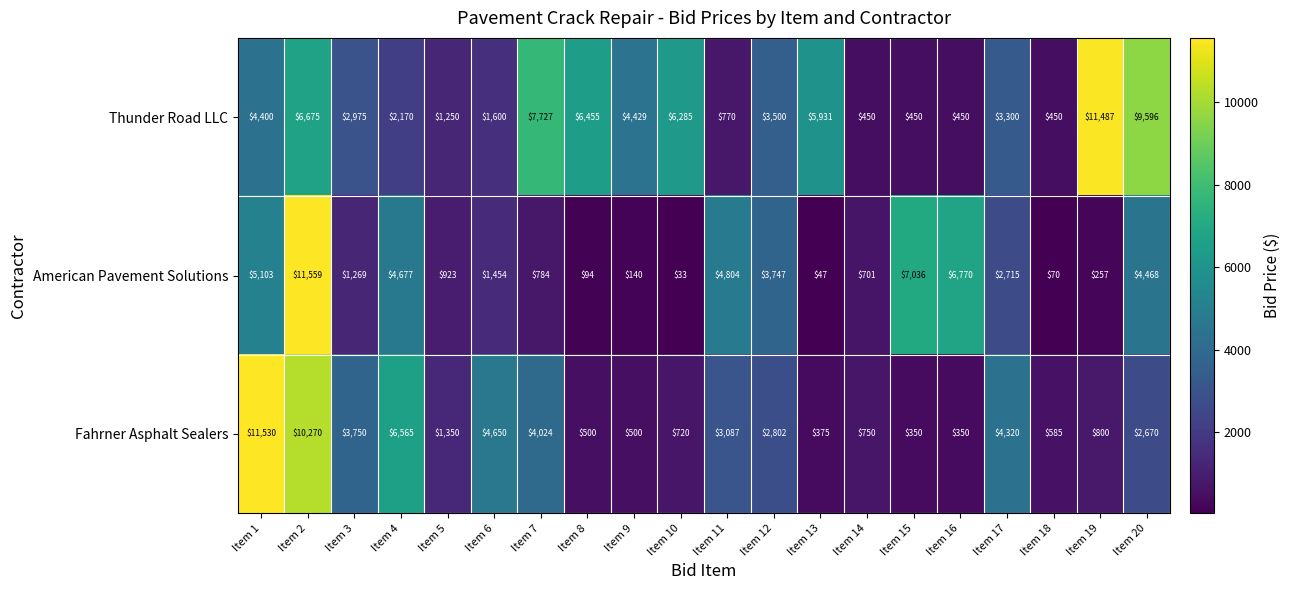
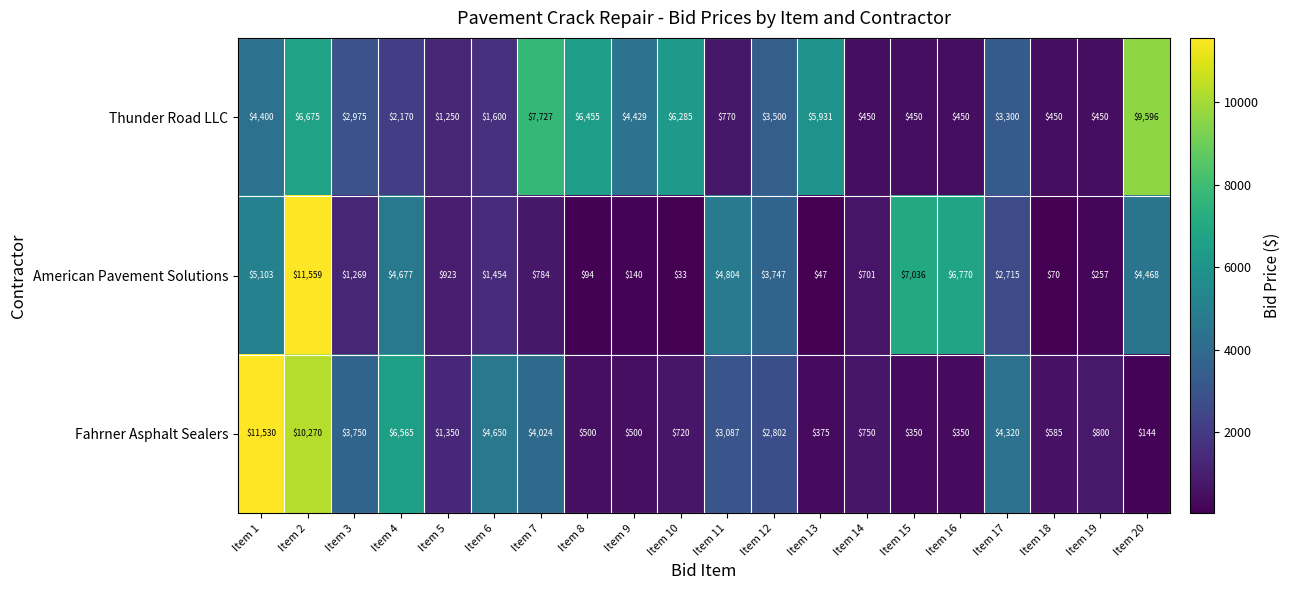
  {
    "Thunder Road LLC": {
      "Item 1": "$4,400",
      "Item 2": "$6,675",
      "Item 3": "$2,975",
      "Item 4": "$2,170",
      "Item 5": "$1,250",
      "Item 6": "$1,600",
      "Item 7": "$7,727",
      "Item 8": "$6,455",
      "Item 9": "$4,429",
      "Item 10": "$6,285",
      "Item 11": "$770",
      "Item 12": "$3,500",
      "Item 13": "$5,931",
      "Item 14": "$450",
      "Item 15": "$450",
      "Item 16": "$450",
      "Item 17": "$3,300",
      "Item 18": "$450",
-     "Item 19": "$11,487",
+     "Item 19": "$450",
      "Item 20": "$9,596"
    },
    "American Pavement Solutions": {
      "Item 1": "$5,103",
      "Item 2": "$11,559",
      "Item 3": "$1,269",
      "Item 4": "$4,677",
      "Item 5": "$923",
      "Item 6": "$1,454",
      "Item 7": "$784",
      "Item 8": "$94",
      "Item 9": "$140",
      "Item 10": "$33",
      "Item 11": "$4,804",
      "Item 12": "$3,747",
      "Item 13": "$47",
      "Item 14": "$701",
      "Item 15": "$7,036",
      "Item 16": "$6,770",
      "Item 17": "$2,715",
      "Item 18": "$70",
      "Item 19": "$257",
      "Item 20": "$4,468"
    },
    "Fahrner Asphalt Sealers": {
      "Item 1": "$11,530",
      "Item 2": "$10,270",
      "Item 3": "$3,750",
      "Item 4": "$6,565",
      "Item 5": "$1,350",
      "Item 6": "$4,650",
      "Item 7": "$4,024",
      "Item 8": "$500",
      "Item 9": "$500",
      "Item 10": "$720",
      "Item 11": "$3,087",
      "Item 12": "$2,802",
      "Item 13": "$375",
      "Item 14": "$750",
      "Item 15": "$350",
      "Item 16": "$350",
      "Item 17": "$4,320",
      "Item 18": "$585",
      "Item 19": "$800",
-     "Item 20": "$2,670"
+     "Item 20": "$144"
    }
  }
